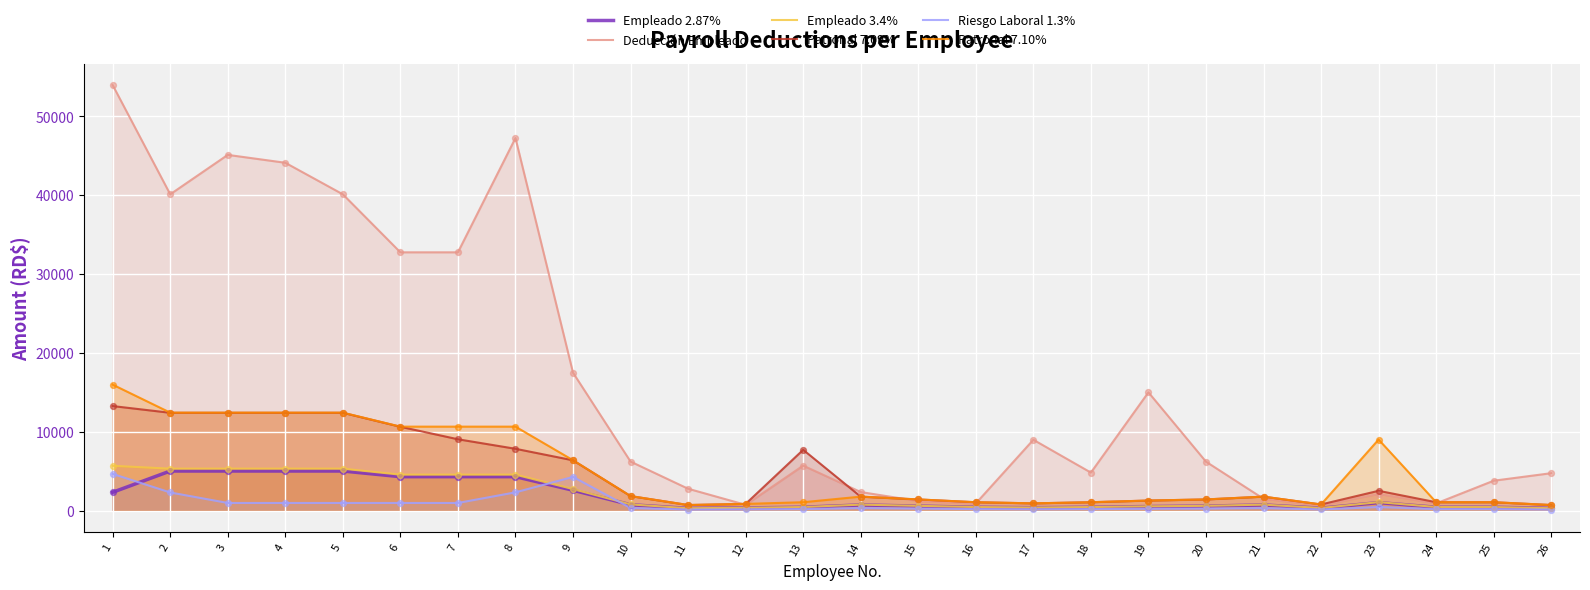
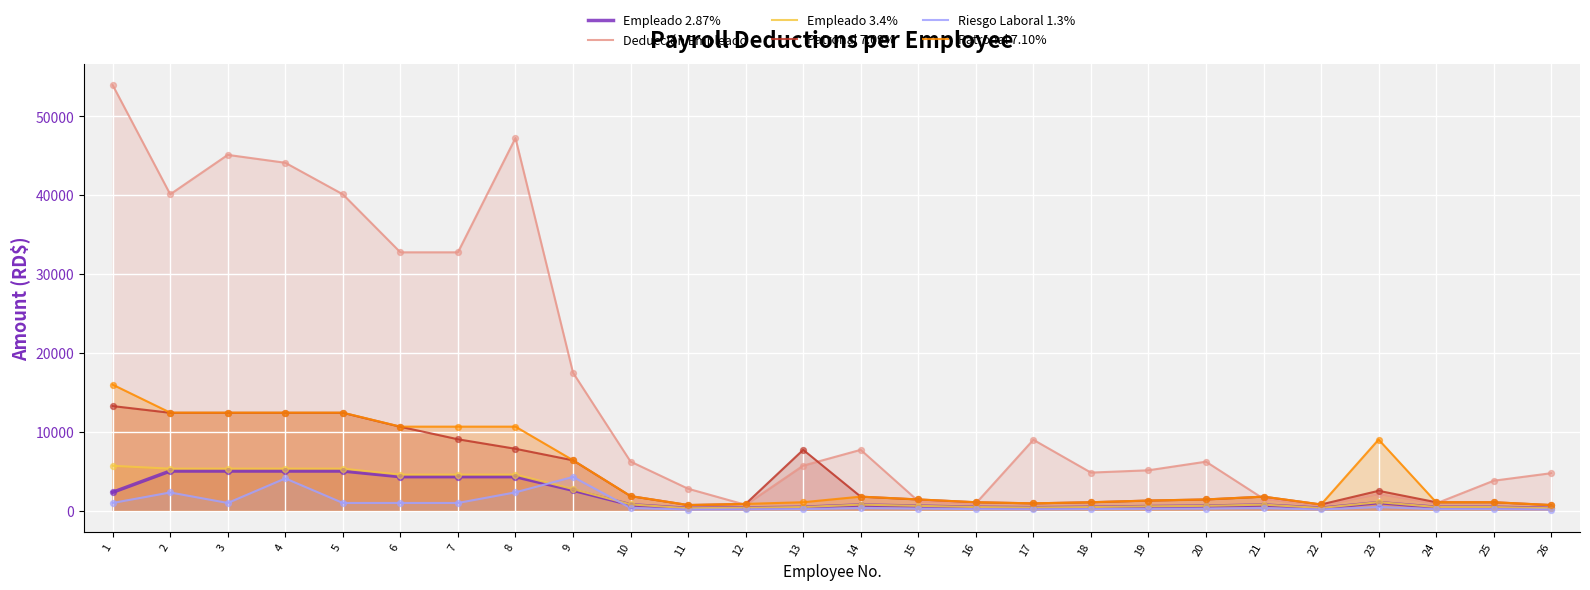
  {
    "Empleado 2.87%": {
      "1": 2000
    },
    "Deducción Empleado": {
      "1": 54000,
      "2": 40000,
      "3": 45000,
      "4": 44000,
      "5": 40000,
      "6": 33000,
      "7": 33000,
      "8": 47000,
      "9": 17000,
      "10": 6000,
      "11": 3000,
      "13": 6000,
-     "14": 2000,
+     "14": 8000,
      "17": 9000,
      "18": 5000,
-     "19": 15000,
+     "19": 5000,
      "20": 6000,
      "23": 2000,
      "25": 4000,
      "26": 5000
    },
    "Empleado 3.4%": {
      "1": 6000
    },
    "Patronal 7.09%": {
      "1": 13000,
      "7": 9000,
      "8": 8000,
      "13": 8000,
      "23": 3000
    },
    "Riesgo Laboral 1.3%": {
-     "1": 5000,
+     "1": 1000,
      "2": 2000,
      "3": 1000,
-     "4": 1000,
+     "4": 4000,
      "5": 1000,
      "6": 1000,
      "7": 1000,
      "8": 2000,
      "9": 4000,
      "10": 0,
      "14": 0,
      "21": 0,
      "23": 0
    },
    "Patronal 7.10%": {
      "1": 16000,
      "7": 11000,
      "8": 11000,
      "13": 1000,
      "23": 9000
    }
  }
